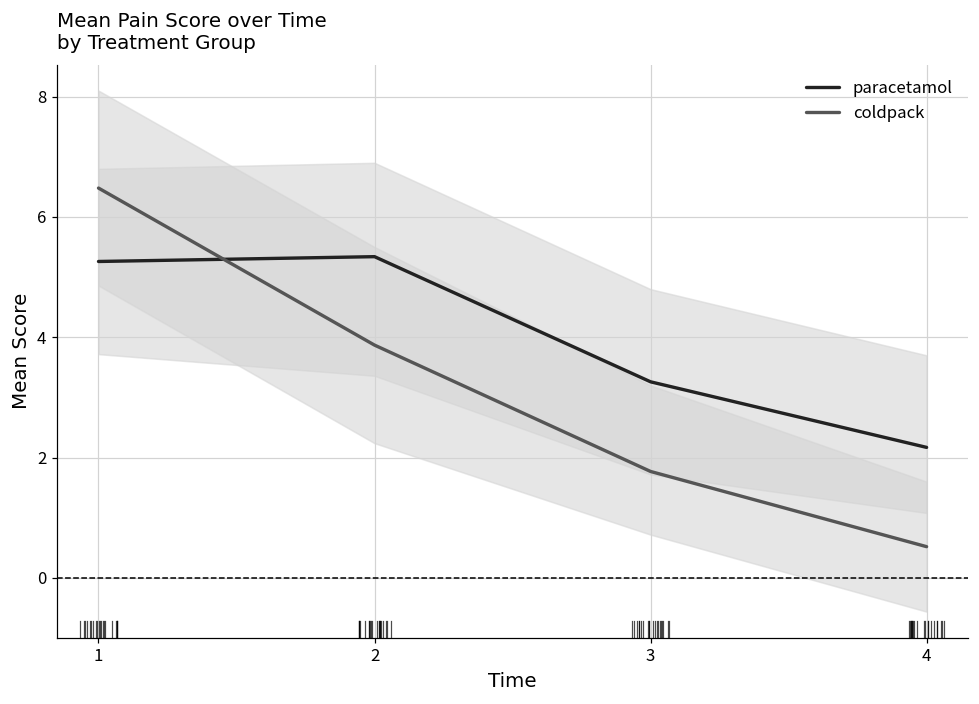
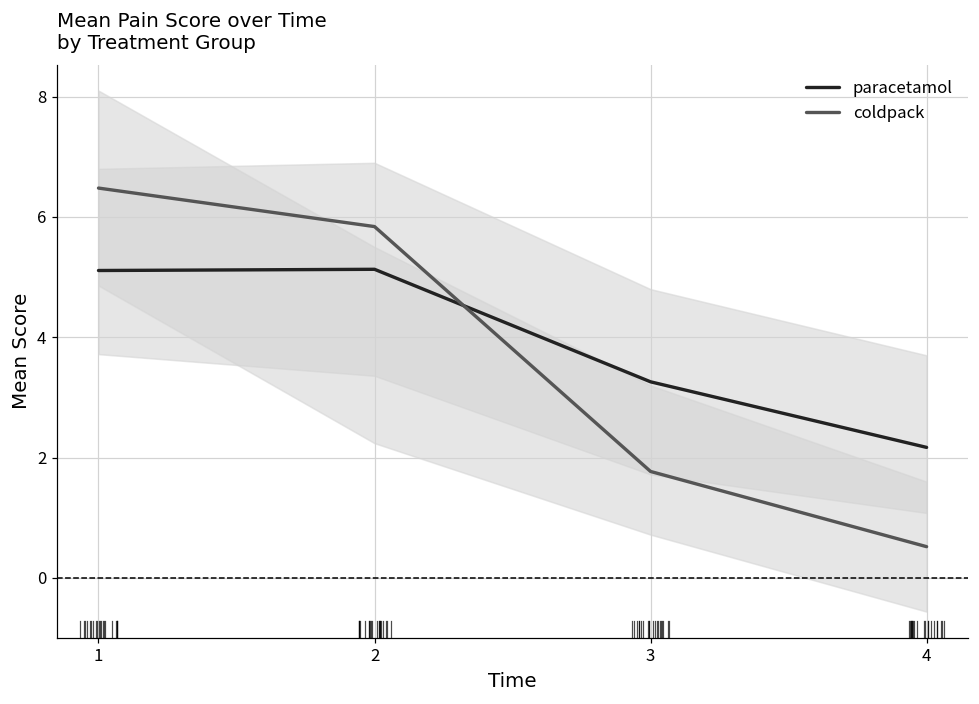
  {
    "paracetamol": {
-     "1": 5.3,
-     "2": 5.3,
+     "1": 5.1,
+     "2": 5.1,
      "3": 3.3,
      "4": 2.2
    },
    "coldpack": {
      "1": 6.5,
-     "2": 3.9,
+     "2": 5.8,
      "3": 1.8,
      "4": 0.5
    }
  }
